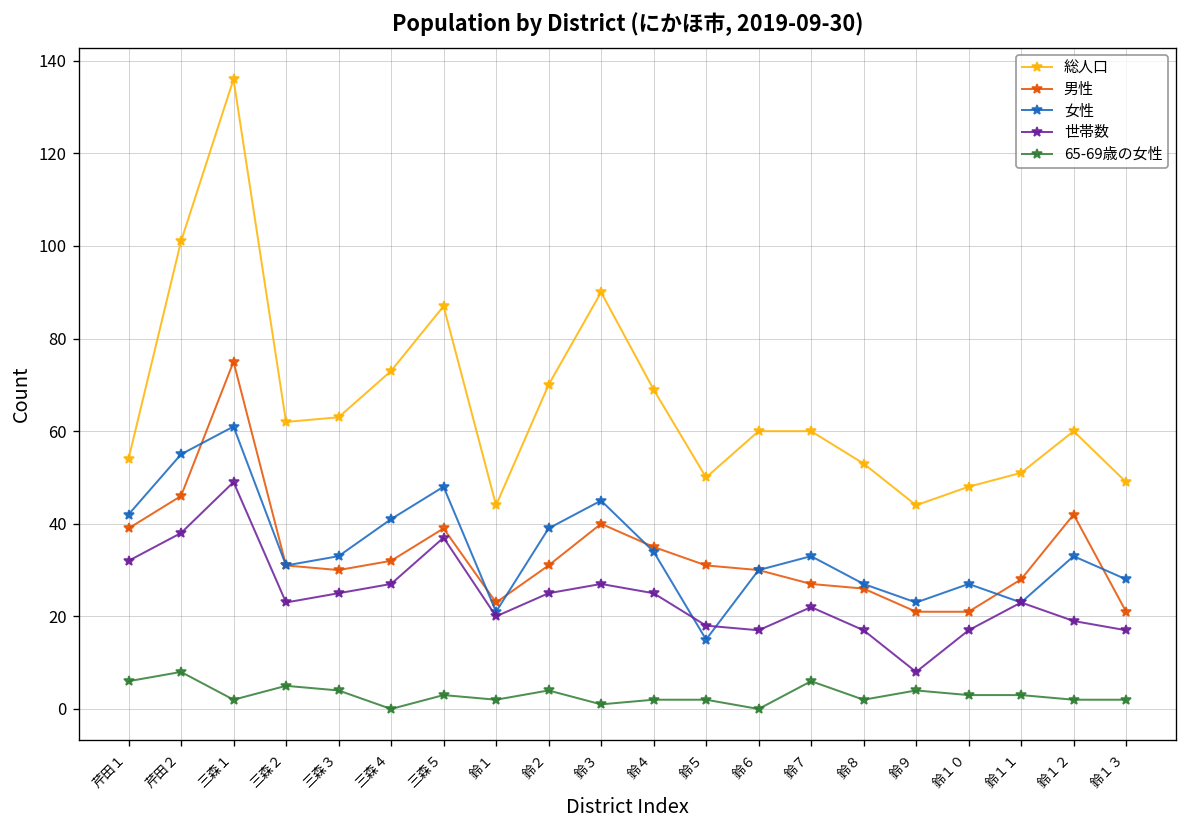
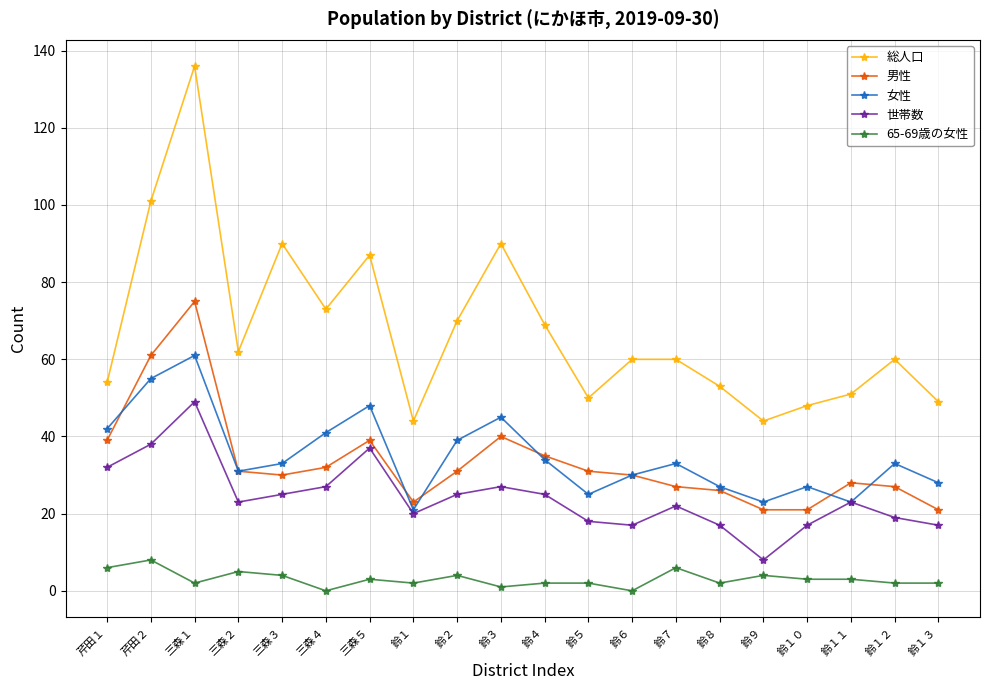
  {
    "総人口": {
      "芹田１": 54,
      "芹田２": 101,
      "三森１": 136,
      "三森２": 62,
-     "三森３": 63,
+     "三森３": 90,
      "三森４": 73,
      "三森５": 87,
      "鈴１": 44,
      "鈴２": 70,
      "鈴３": 90,
      "鈴４": 69,
      "鈴５": 50,
      "鈴６": 60,
      "鈴７": 60,
      "鈴８": 53,
      "鈴９": 44,
      "鈴１０": 48,
      "鈴１１": 51,
      "鈴１２": 60,
      "鈴１３": 49
    },
    "男性": {
      "芹田１": 39,
-     "芹田２": 46,
+     "芹田２": 61,
      "三森１": 75,
      "三森３": 30,
      "三森４": 32,
      "三森５": 39,
      "鈴１": 23,
      "鈴２": 31,
      "鈴３": 40,
      "鈴４": 35,
      "鈴５": 31,
      "鈴７": 27,
      "鈴８": 26,
      "鈴９": 21,
      "鈴１０": 21,
      "鈴１１": 28,
-     "鈴１２": 42,
+     "鈴１２": 27,
      "鈴１３": 21
    },
    "女性": {
      "芹田１": 42,
      "芹田２": 55,
      "三森１": 61,
      "三森３": 33,
      "三森４": 41,
      "三森５": 48,
      "鈴１": 21,
      "鈴２": 39,
      "鈴３": 45,
      "鈴４": 34,
-     "鈴５": 15,
+     "鈴５": 25,
      "鈴７": 33,
      "鈴８": 27,
      "鈴９": 23,
      "鈴１０": 27,
      "鈴１２": 33,
      "鈴１３": 28
    },
    "世帯数": {
      "芹田１": 32,
      "芹田２": 38,
      "三森１": 49,
      "三森２": 23,
      "三森３": 25,
      "三森４": 27,
      "三森５": 37,
      "鈴１": 20,
      "鈴２": 25,
      "鈴３": 27,
      "鈴４": 25,
      "鈴５": 18,
      "鈴６": 17,
      "鈴７": 22,
      "鈴８": 17,
      "鈴９": 8,
      "鈴１０": 17,
      "鈴１２": 19,
      "鈴１３": 17
    },
    "65-69歳の女性": {
      "芹田１": 6,
      "芹田２": 8,
      "三森１": 2,
      "三森２": 5,
      "三森３": 4,
      "三森４": 0,
      "三森５": 3,
      "鈴１": 2,
      "鈴２": 4,
      "鈴３": 1,
      "鈴４": 2,
      "鈴５": 2,
      "鈴６": 0,
      "鈴７": 6,
      "鈴８": 2,
      "鈴９": 4,
      "鈴１０": 3,
      "鈴１１": 3,
      "鈴１２": 2,
      "鈴１３": 2
    }
  }
